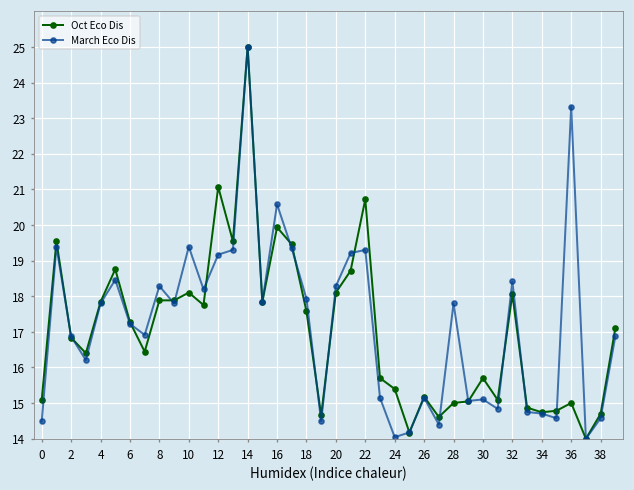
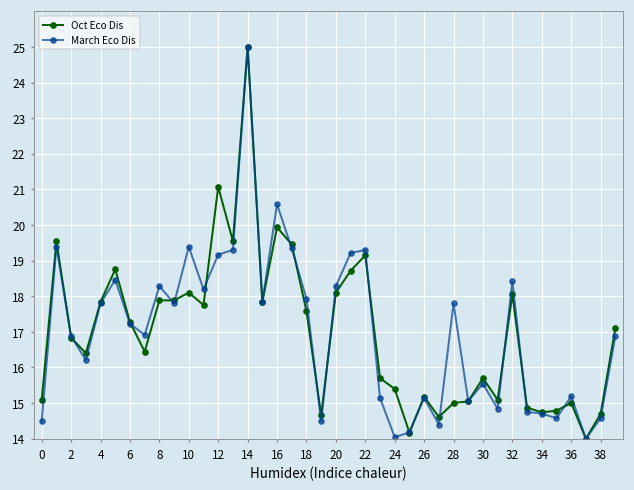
  {
    "Oct Eco Dis": {
      "0": 15.1,
      "8": 17.9,
      "10": 18.1,
      "12": 21.1,
      "16": 19.9,
      "18": 17.6,
      "20": 18.1,
-     "22": 20.7,
+     "22": 19.2,
      "24": 15.4,
      "28": 15.0,
      "30": 15.7,
      "32": 18.1,
      "36": 15.0,
      "38": 14.7
    },
    "March Eco Dis": {
      "0": 14.5,
      "8": 18.3,
      "10": 19.4,
      "12": 19.2,
      "16": 20.6,
      "18": 17.9,
      "20": 18.3,
      "22": 19.3,
      "24": 14.0,
      "28": 17.8,
-     "30": 15.1,
+     "30": 15.5,
      "32": 18.4,
-     "36": 23.3,
+     "36": 15.2,
      "38": 14.6
    }
  }
